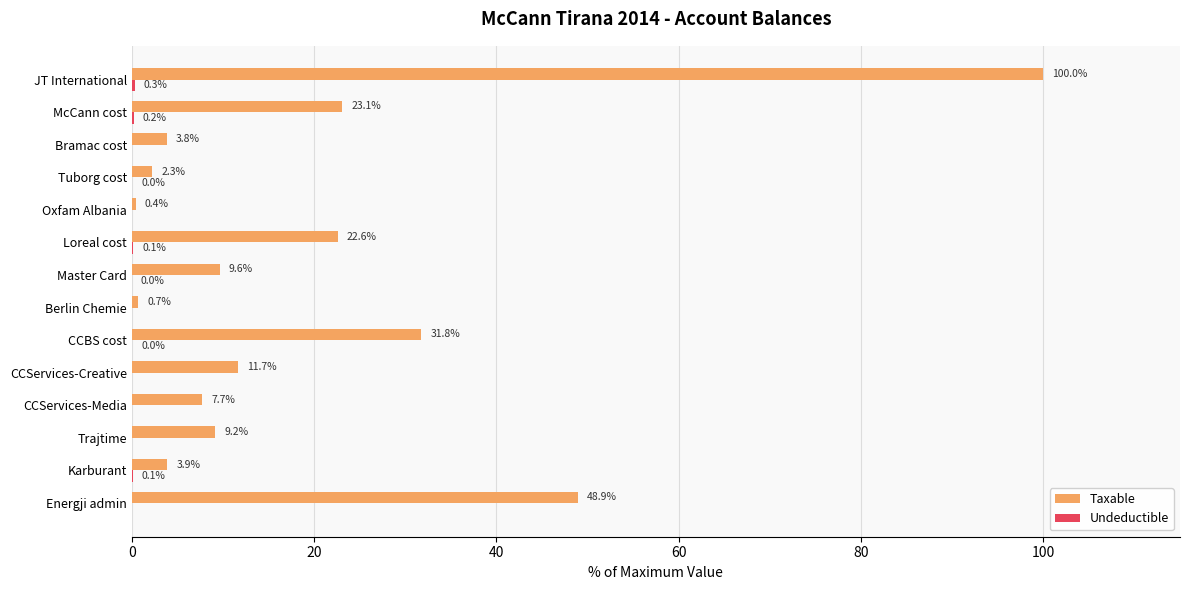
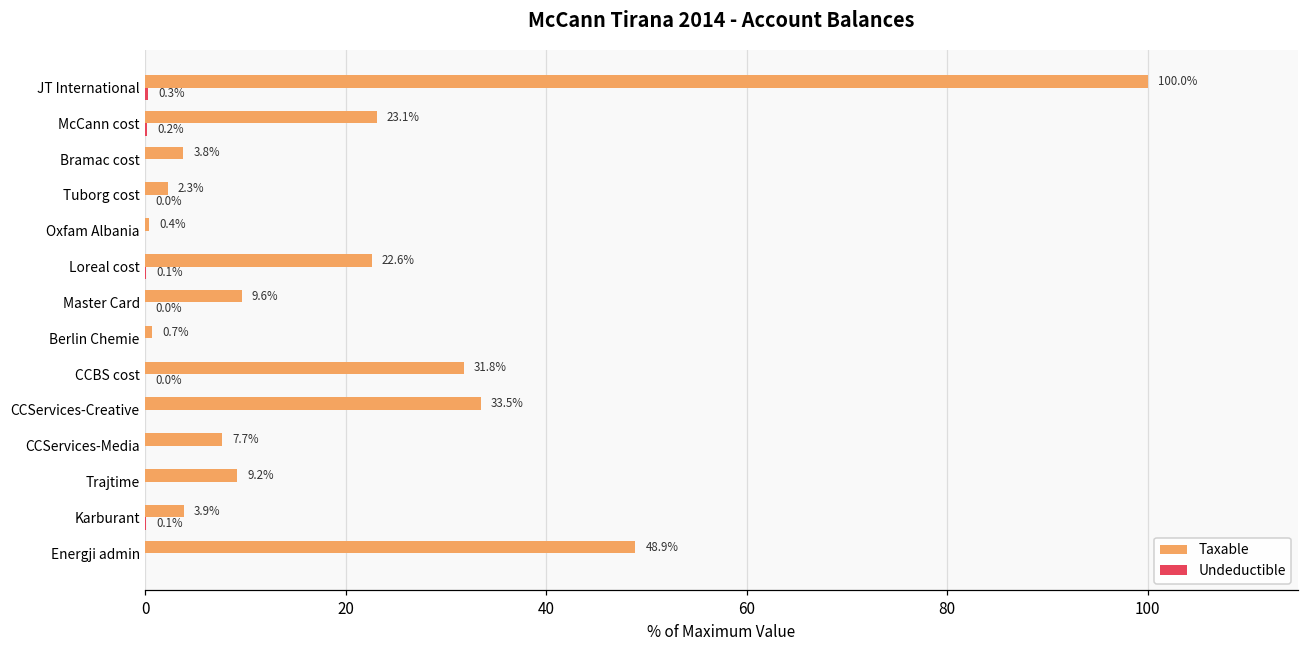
  {
    "Taxable": {
      "JT International": "100.0%",
      "McCann cost": "23.1%",
      "Bramac cost": "3.8%",
      "Tuborg cost": "2.3%",
      "Oxfam Albania": "0.4%",
      "Loreal cost": "22.6%",
      "Master Card": "9.6%",
      "Berlin Chemie": "0.7%",
      "CCBS cost": "31.8%",
-     "CCServices-Creative": "11.7%",
+     "CCServices-Creative": "33.5%",
      "CCServices-Media": "7.7%",
      "Trajtime": "9.2%",
      "Karburant": "3.9%",
      "Energji admin": "48.9%"
    },
    "Undeductible": {
      "JT International": "0.3%",
      "McCann cost": "0.2%",
      "Tuborg cost": "0.0%",
      "Loreal cost": "0.1%",
      "Master Card": "0.0%",
      "CCBS cost": "0.0%",
      "Karburant": "0.1%"
    }
  }
